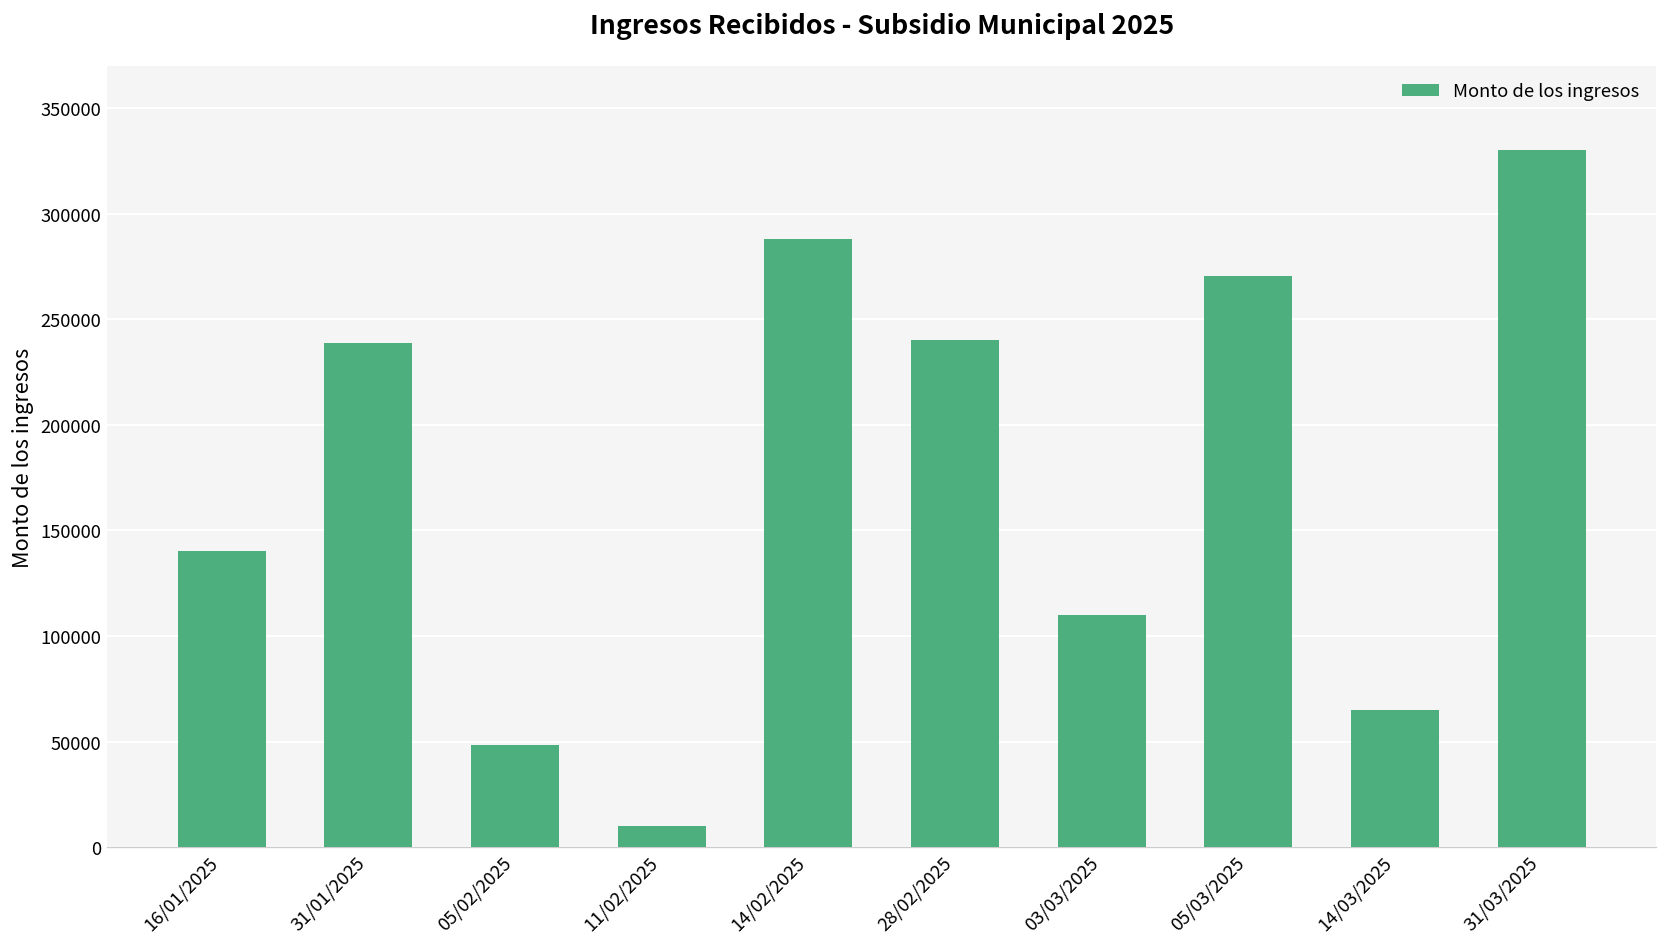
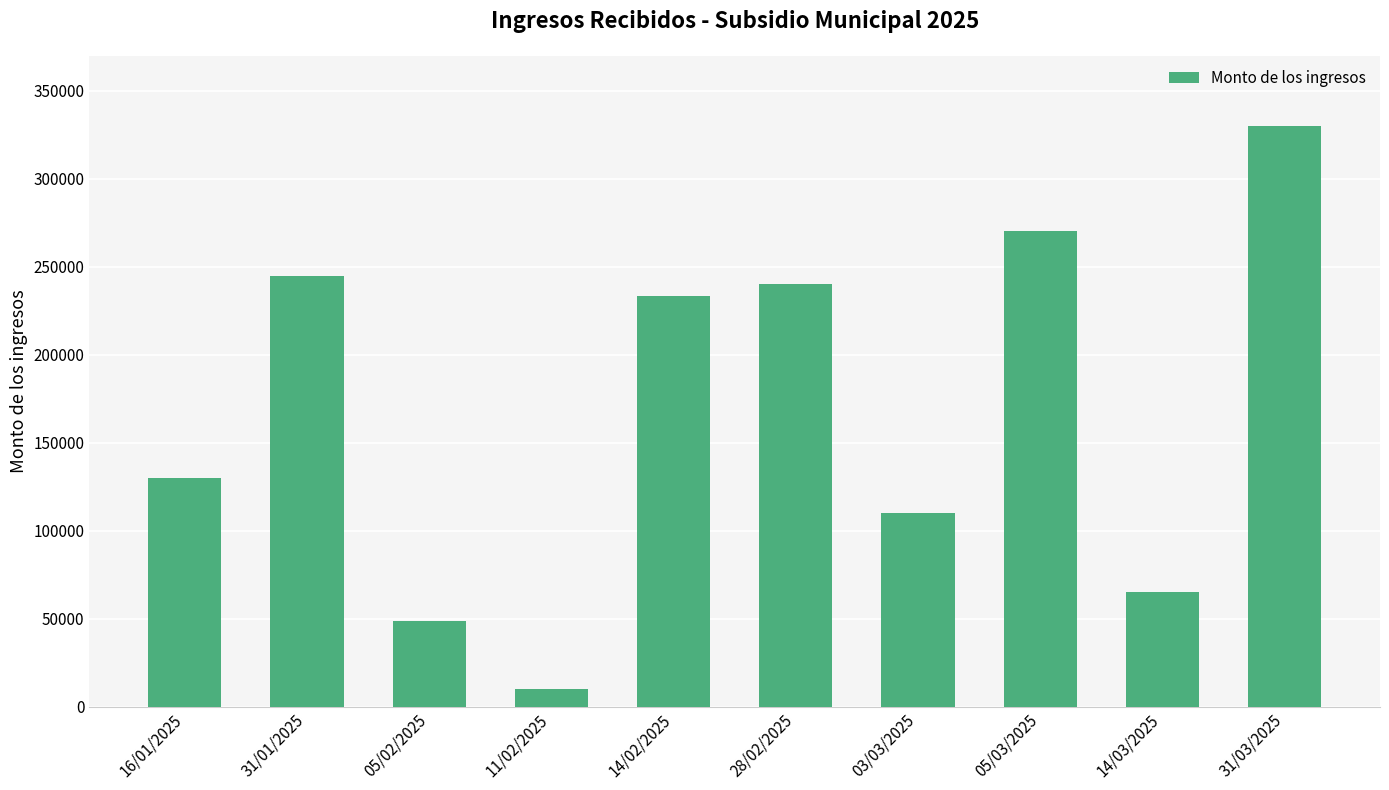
  {
-   "16/01/2025": 140000,
-   "31/01/2025": 239000,
+   "16/01/2025": 130000,
+   "31/01/2025": 245000,
    "05/02/2025": 49000,
    "11/02/2025": 10000,
-   "14/02/2025": 288000,
+   "14/02/2025": 234000,
    "28/02/2025": 240000,
    "03/03/2025": 110000,
    "05/03/2025": 270000,
    "14/03/2025": 65000,
    "31/03/2025": 330000
  }
